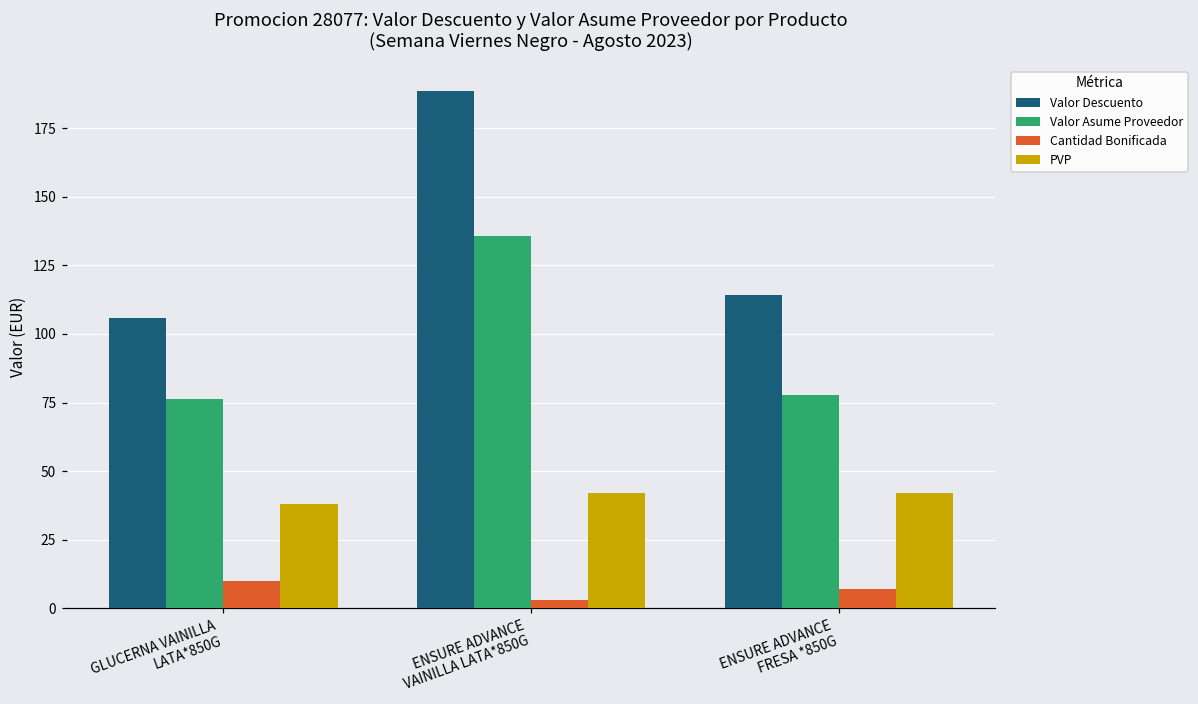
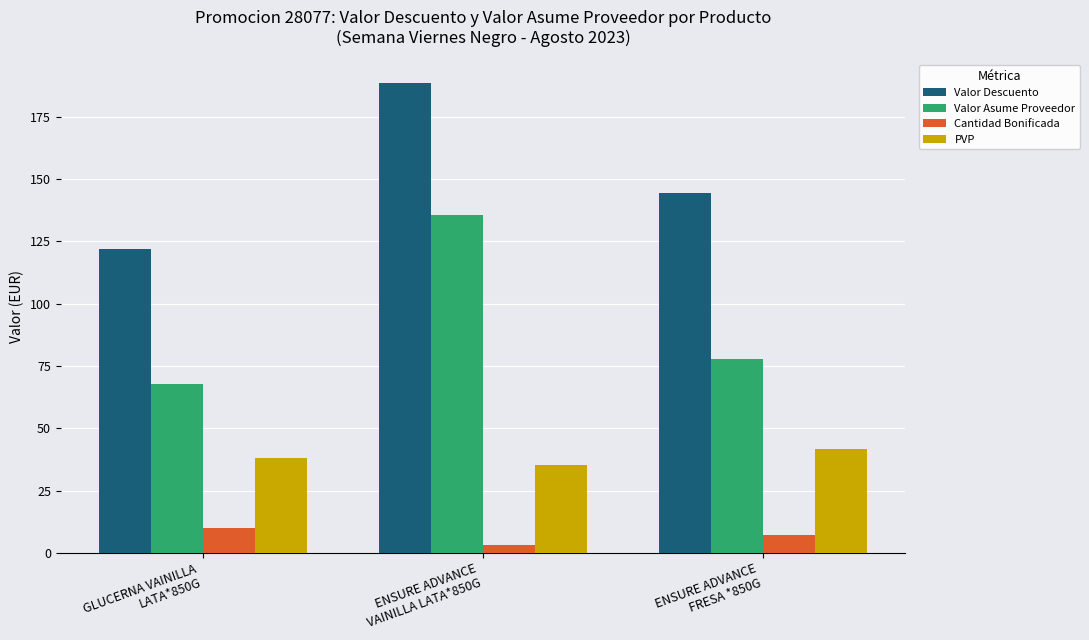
  {
    "Valor Descuento": {
-     "GLUCERNA VAINILLA LATA*850G": 106,
+     "GLUCERNA VAINILLA LATA*850G": 122,
      "ENSURE ADVANCE VAINILLA LATA*850G": 188,
-     "ENSURE ADVANCE FRESA *850G": 114
+     "ENSURE ADVANCE FRESA *850G": 144
    },
    "Valor Asume Proveedor": {
-     "GLUCERNA VAINILLA LATA*850G": 76,
+     "GLUCERNA VAINILLA LATA*850G": 68,
      "ENSURE ADVANCE VAINILLA LATA*850G": 136,
      "ENSURE ADVANCE FRESA *850G": 78
    },
    "Cantidad Bonificada": {
      "GLUCERNA VAINILLA LATA*850G": 10,
      "ENSURE ADVANCE VAINILLA LATA*850G": 3,
      "ENSURE ADVANCE FRESA *850G": 7
    },
    "PVP": {
      "GLUCERNA VAINILLA LATA*850G": 38,
-     "ENSURE ADVANCE VAINILLA LATA*850G": 42,
+     "ENSURE ADVANCE VAINILLA LATA*850G": 35,
      "ENSURE ADVANCE FRESA *850G": 42
    }
  }
